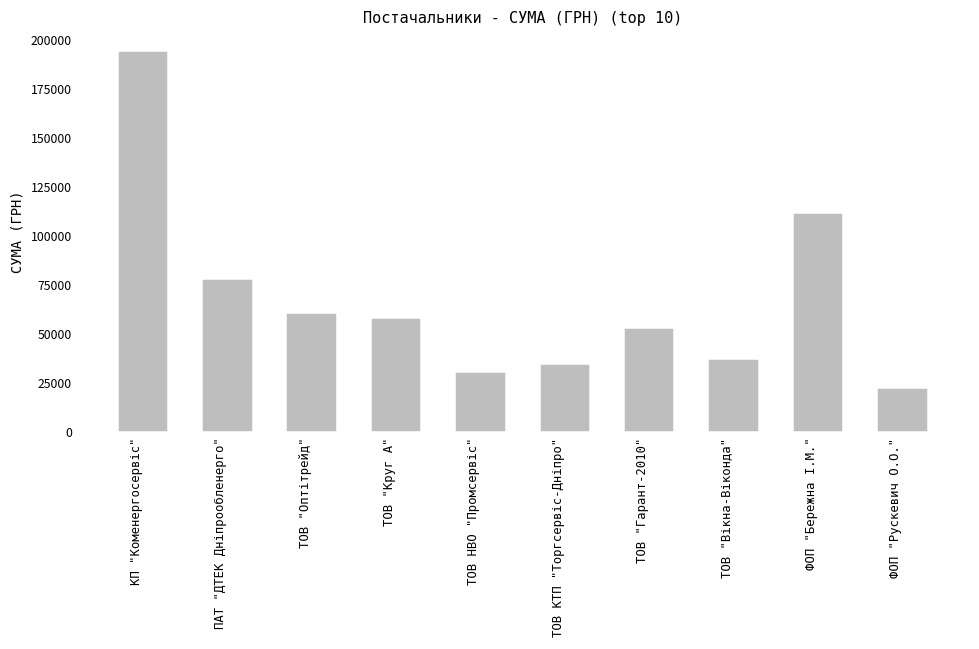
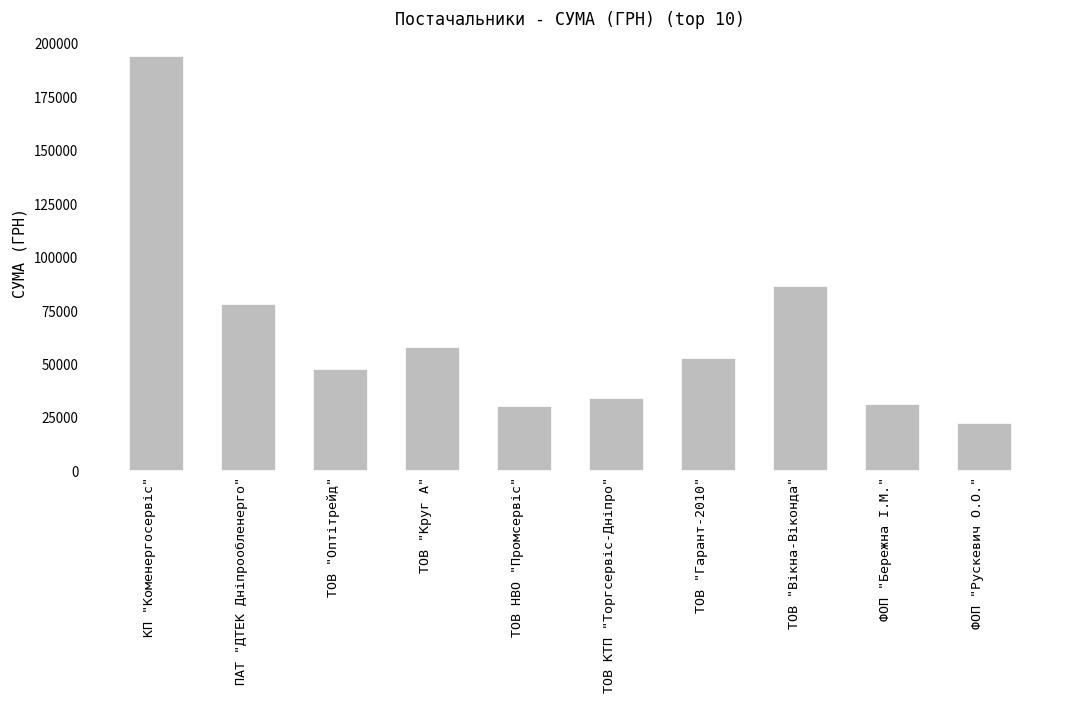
  {
    "КП \"Коменергосервіс\"": 194000,
    "ПАТ \"ДТЕК Дніпрообленерго\"": 78000,
-   "ТОВ \"Оптітрейд\"": 61000,
+   "ТОВ \"Оптітрейд\"": 48000,
    "ТОВ \"Круг А\"": 58000,
    "ТОВ НВО \"Промсервіс\"": 30000,
    "ТОВ КТП \"Торгсервіс-Дніпро\"": 35000,
    "ТОВ \"Гарант-2010\"": 53000,
-   "ТОВ \"Вікна-Віконда\"": 37000,
-   "ФОП \"Бережна І.М.\"": 112000,
+   "ТОВ \"Вікна-Віконда\"": 87000,
+   "ФОП \"Бережна І.М.\"": 32000,
    "ФОП \"Рускевич О.О.\"": 23000
  }
